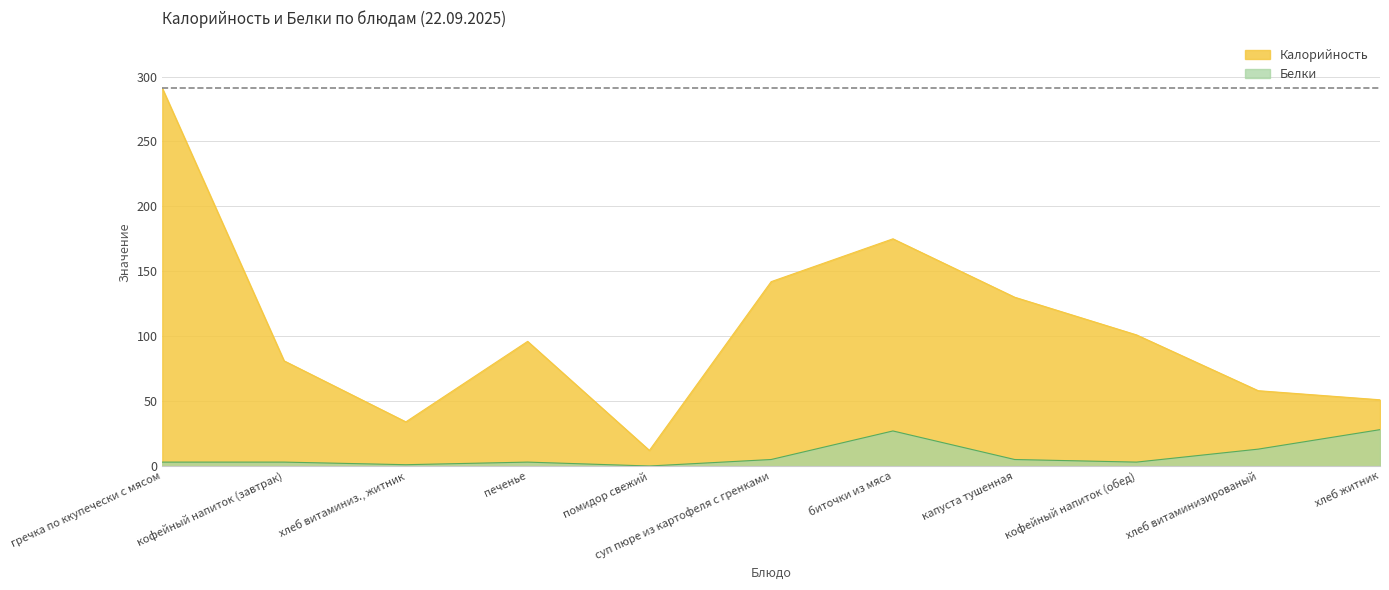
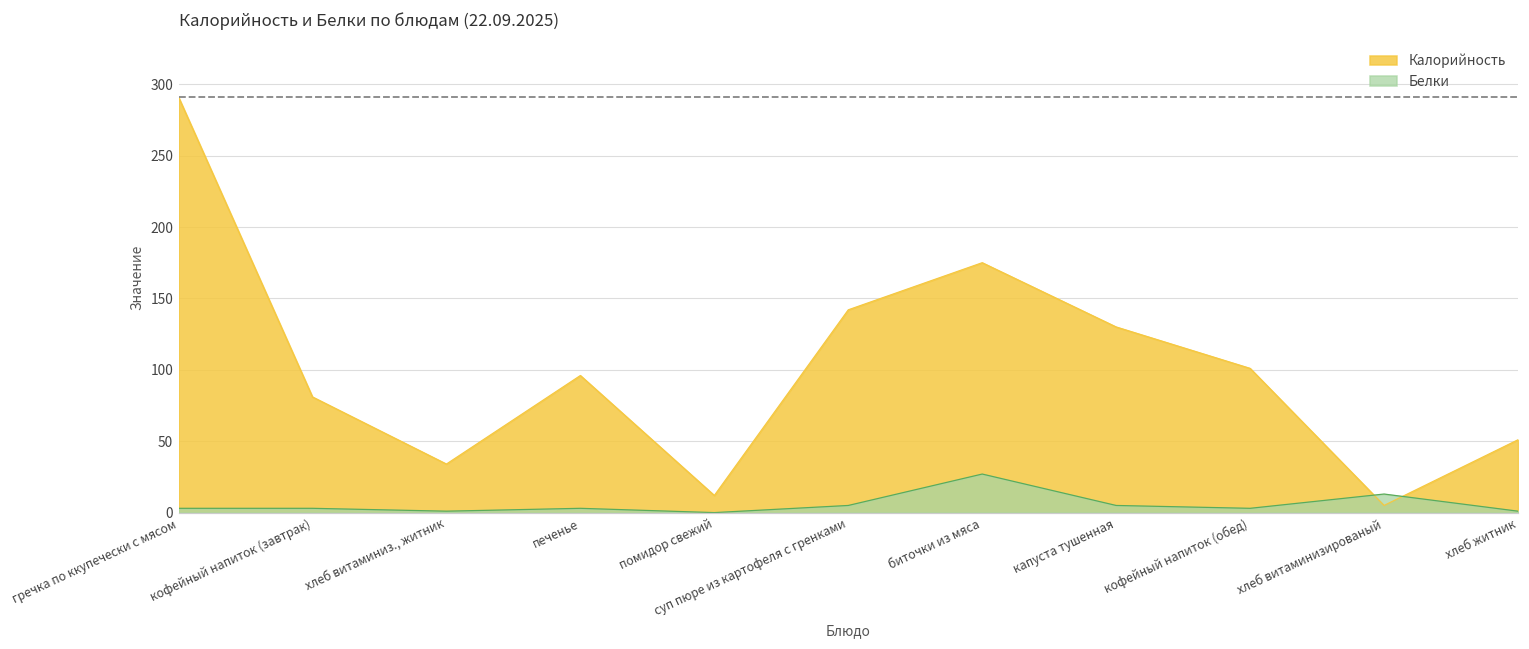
  {
    "Калорийность": {
      "гречка по ккупечески с мясом": 291,
      "кофейный напиток (завтрак)": 81,
      "хлеб витаминиз., житник": 34,
      "печенье": 96,
      "помидор свежий": 12,
      "суп пюре из картофеля с гренками": 142,
      "биточки из мяса": 175,
      "капуста тушенная": 130,
      "кофейный напиток (обед)": 101,
-     "хлеб витаминизированый": 58,
+     "хлеб витаминизированый": 5,
      "хлеб житник": 51
    },
    "Белки": {
      "гречка по ккупечески с мясом": 3,
      "кофейный напиток (завтрак)": 3,
      "хлеб витаминиз., житник": 1,
      "печенье": 3,
      "помидор свежий": 0,
      "суп пюре из картофеля с гренками": 5,
      "биточки из мяса": 27,
      "капуста тушенная": 5,
      "кофейный напиток (обед)": 3,
      "хлеб витаминизированый": 13,
-     "хлеб житник": 28
+     "хлеб житник": 1
    }
  }
